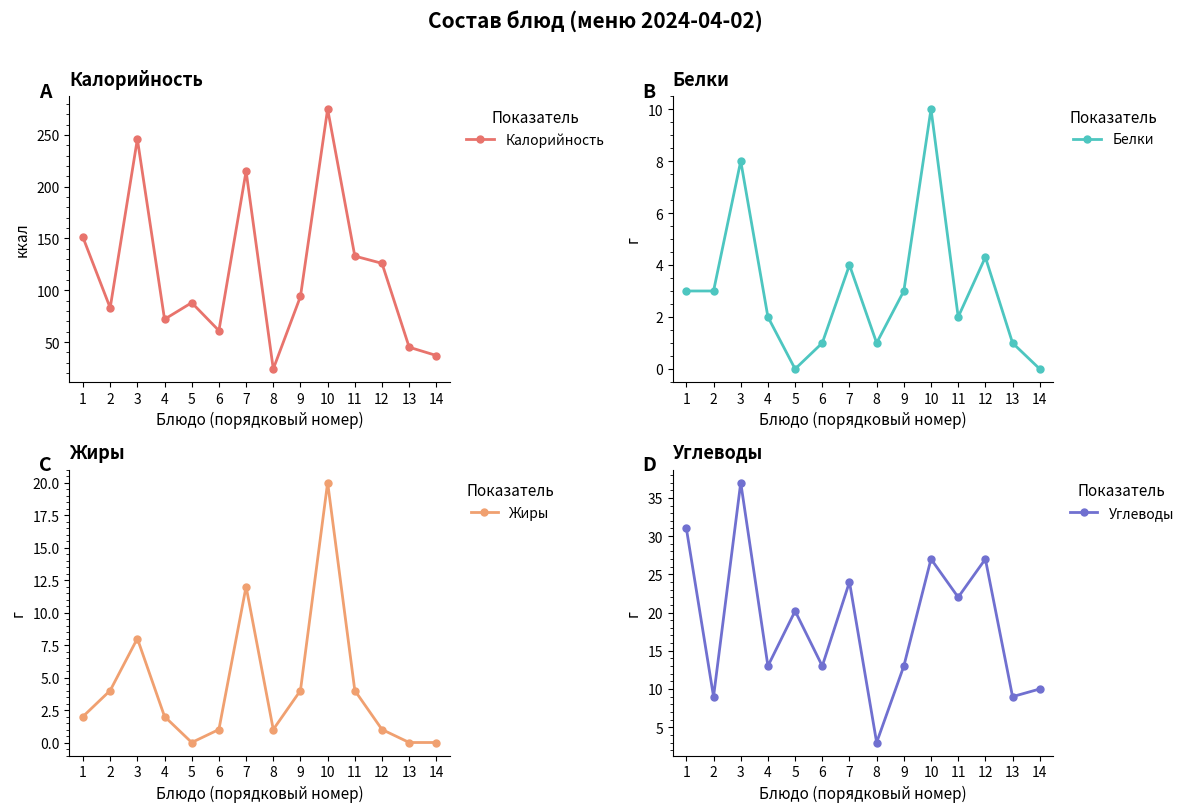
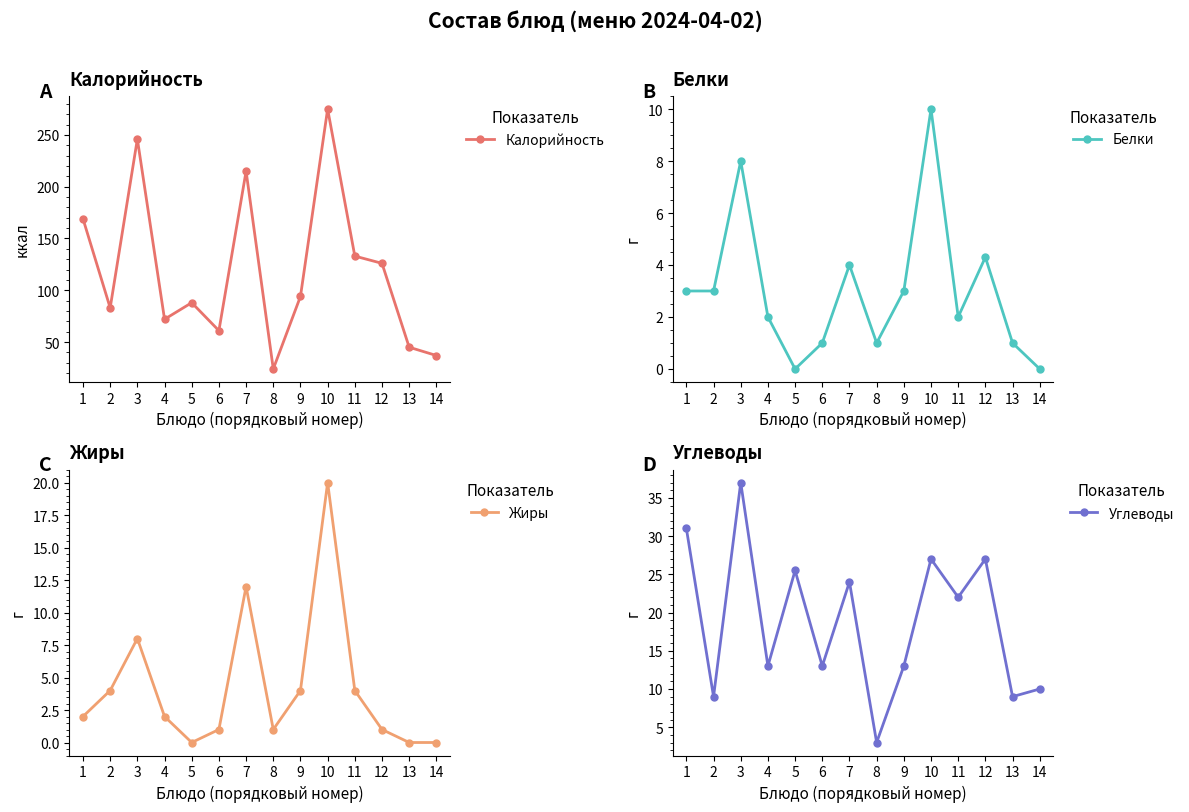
  {
    "Калорийность": {
-     "1": 151,
+     "1": 169,
      "2": 83,
      "3": 246,
      "4": 72,
      "5": 88,
      "6": 61,
      "7": 215,
      "8": 24,
      "9": 94,
      "10": 275,
      "11": 133,
      "12": 126,
      "13": 45,
      "14": 37
    },
    "Белки": {
      "1": 3.0,
      "2": 3.0,
      "3": 8.0,
      "4": 2.0,
      "5": 0.0,
      "6": 1.0,
      "7": 4.0,
      "8": 1.0,
      "9": 3.0,
      "10": 10.0,
      "11": 2.0,
      "12": 4.3,
      "13": 1.0,
      "14": 0.0
    },
    "Жиры": {
      "1": 2.0,
      "2": 4.0,
      "3": 8.0,
      "4": 2.0,
      "5": 0.0,
      "6": 1.0,
      "7": 12.0,
      "8": 1.0,
      "9": 4.0,
      "10": 20.0,
      "11": 4.0,
      "12": 1.0,
      "13": 0.0,
      "14": 0.0
    },
    "Углеводы": {
      "1": 31,
      "2": 9,
      "3": 37,
      "4": 13,
-     "5": 20,
+     "5": 26,
      "6": 13,
      "7": 24,
      "8": 3,
      "9": 13,
      "10": 27,
      "11": 22,
      "12": 27,
      "13": 9,
      "14": 10
    }
  }
